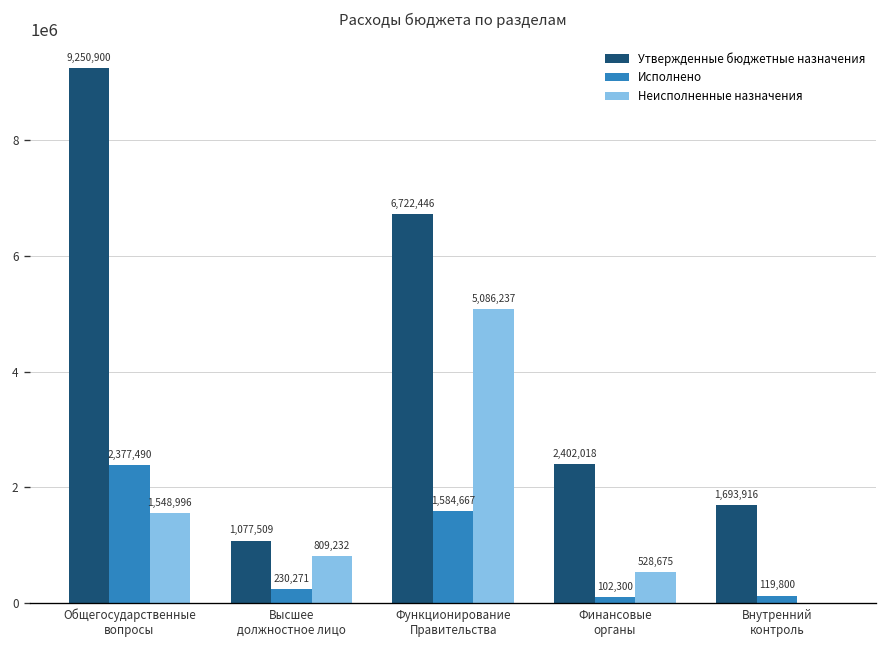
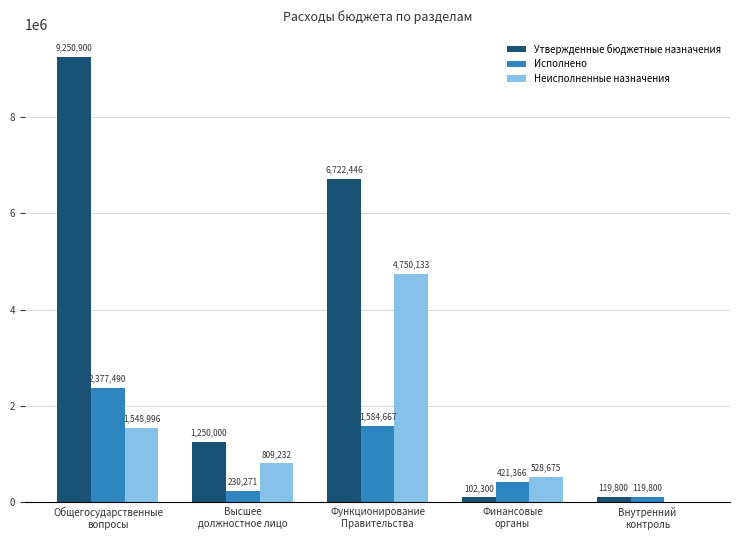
  {
    "Утвержденные бюджетные назначения": {
      "Общегосударственные вопросы": "9,250,900",
-     "Высшее должностное лицо": "1,077,509",
+     "Высшее должностное лицо": "1,250,000",
      "Функционирование Правительства": "6,722,446",
-     "Финансовые органы": "2,402,018",
-     "Внутренний контроль": "1,693,916"
+     "Финансовые органы": "102,300",
+     "Внутренний контроль": "119,800"
    },
    "Исполнено": {
      "Общегосударственные вопросы": "2,377,490",
      "Высшее должностное лицо": "230,271",
      "Функционирование Правительства": "1,584,667",
-     "Финансовые органы": "102,300",
+     "Финансовые органы": "421,366",
      "Внутренний контроль": "119,800"
    },
    "Неисполненные назначения": {
      "Общегосударственные вопросы": "1,548,996",
      "Высшее должностное лицо": "809,232",
-     "Функционирование Правительства": "5,086,237",
+     "Функционирование Правительства": "4,750,133",
      "Финансовые органы": "528,675"
    }
  }
